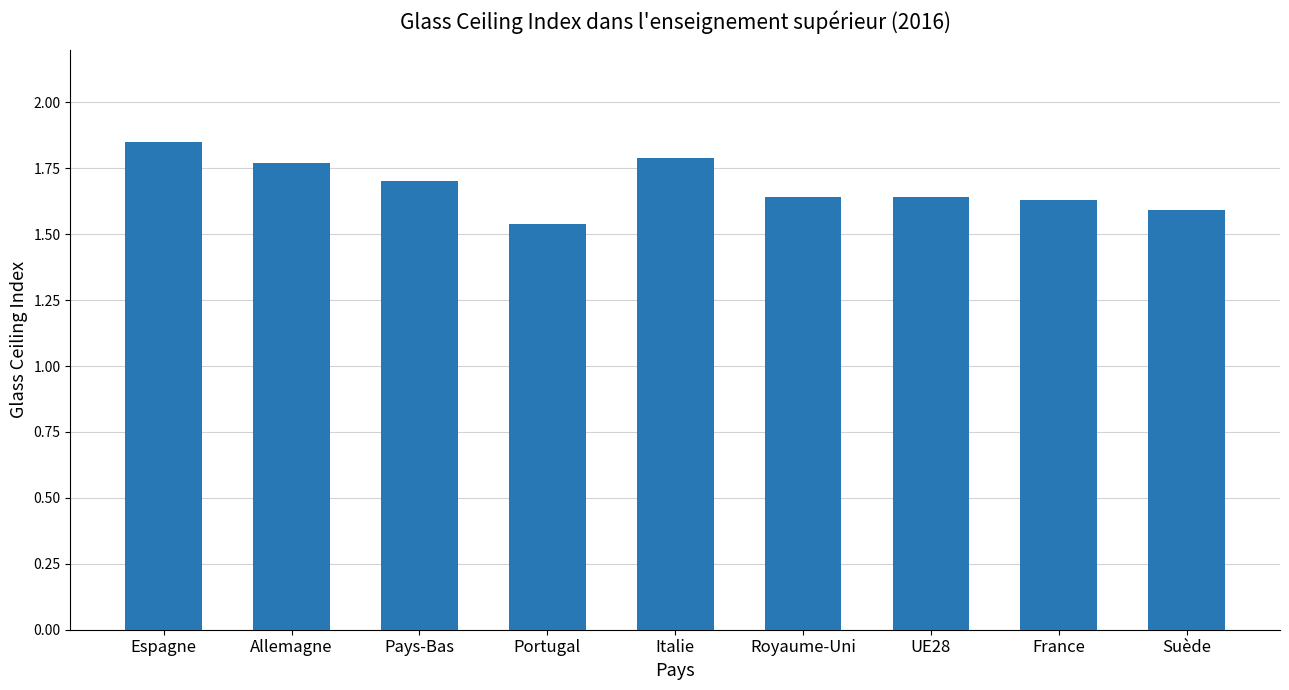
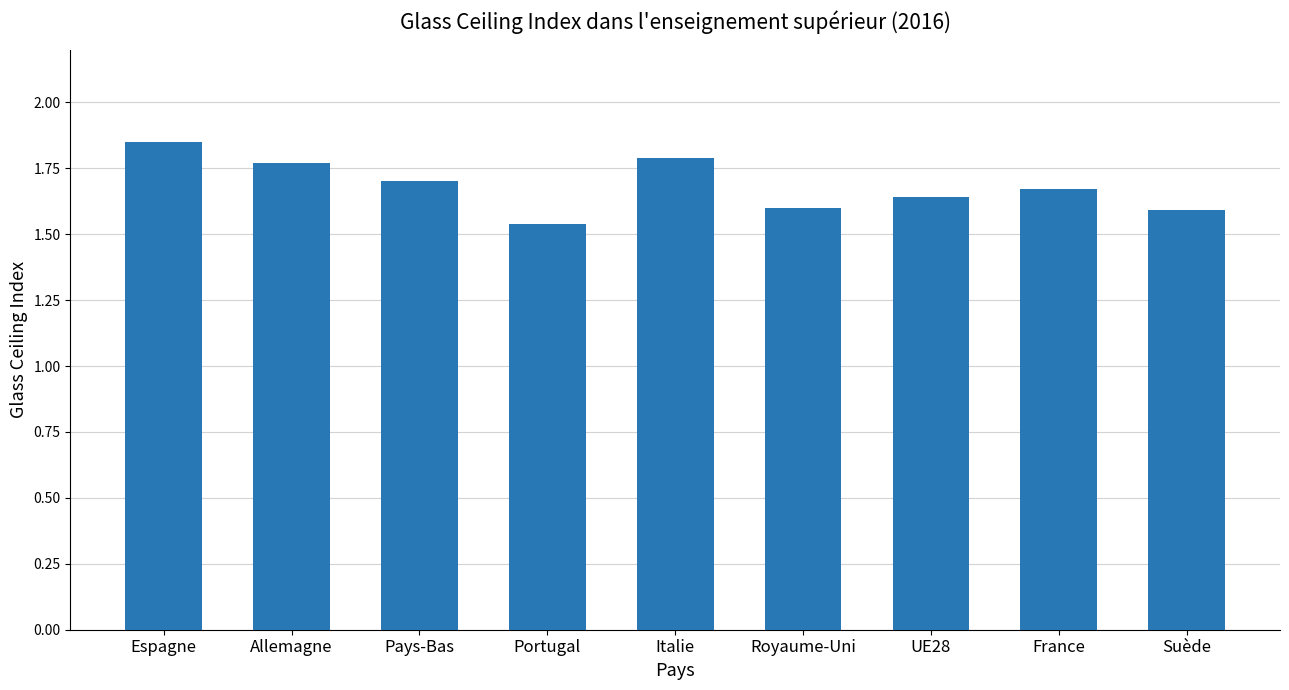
  {
    "Espagne": 1.85,
    "Allemagne": 1.77,
    "Pays-Bas": 1.70,
    "Portugal": 1.54,
    "Italie": 1.79,
-   "Royaume-Uni": 1.64,
+   "Royaume-Uni": 1.60,
    "UE28": 1.64,
-   "France": 1.63,
+   "France": 1.67,
    "Suède": 1.59
  }
